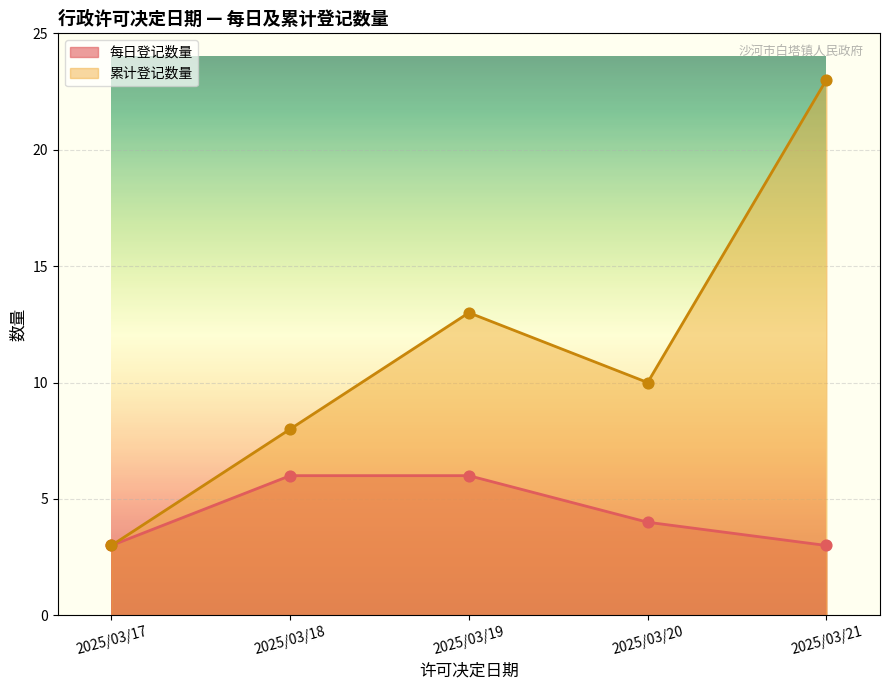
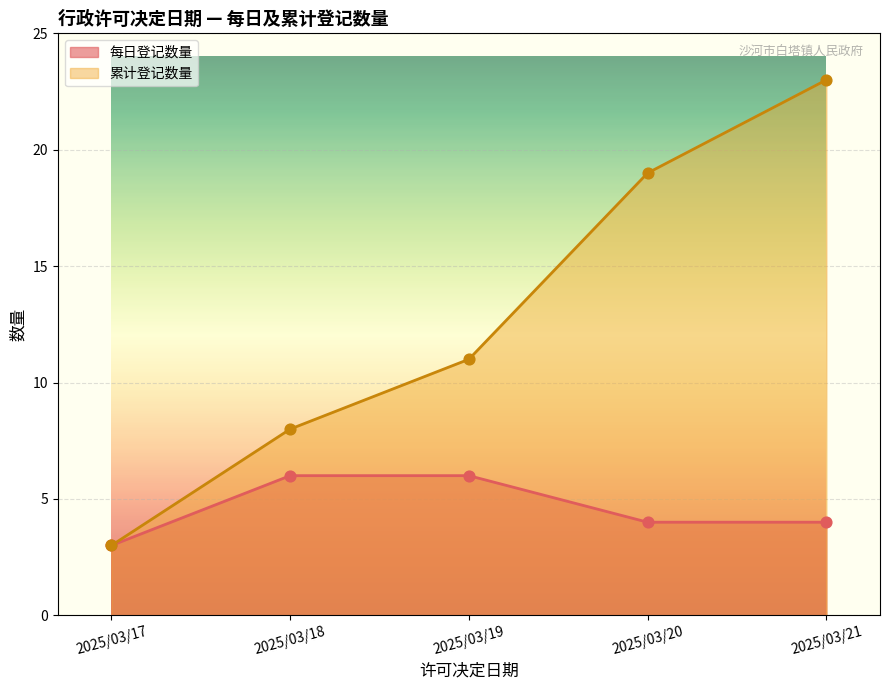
  {
    "每日登记数量": {
      "2025/03/18": 6,
      "2025/03/19": 6,
      "2025/03/20": 4,
-     "2025/03/21": 3
+     "2025/03/21": 4
    },
    "累计登记数量": {
      "2025/03/18": 8,
-     "2025/03/19": 13,
-     "2025/03/20": 10,
+     "2025/03/19": 11,
+     "2025/03/20": 19,
      "2025/03/21": 23
    }
  }
